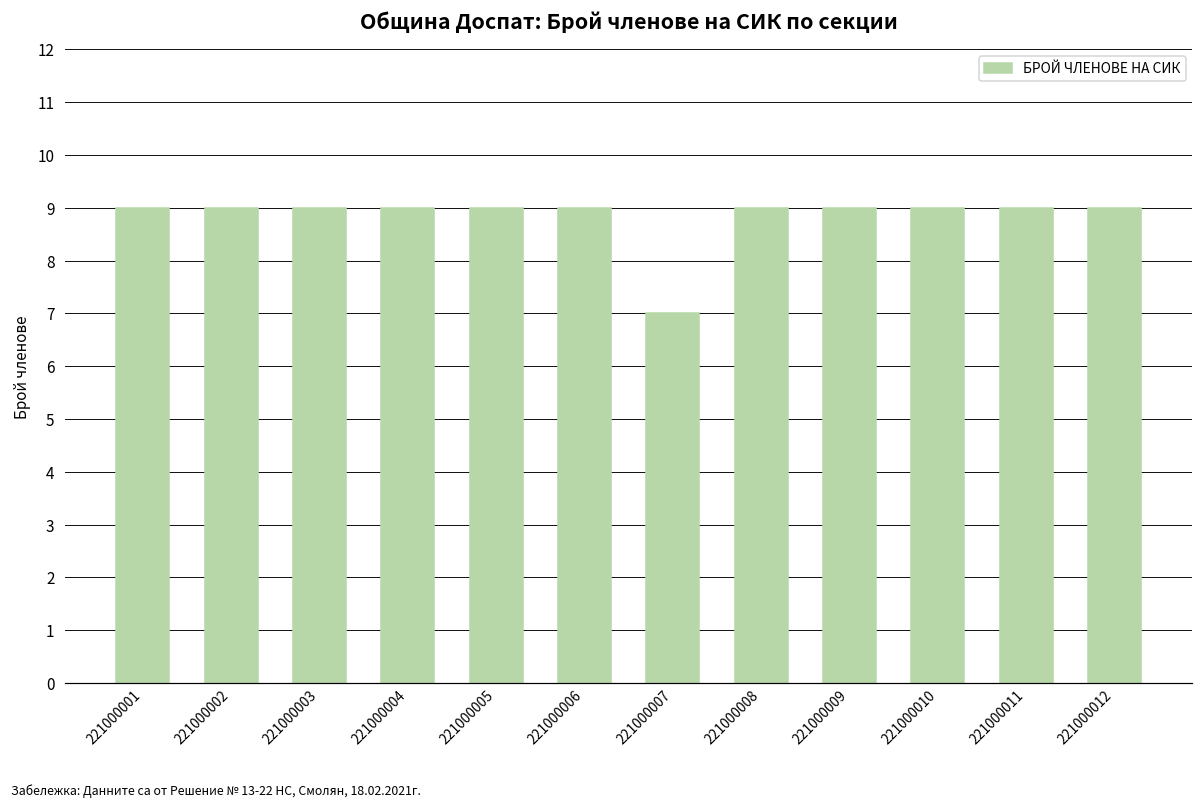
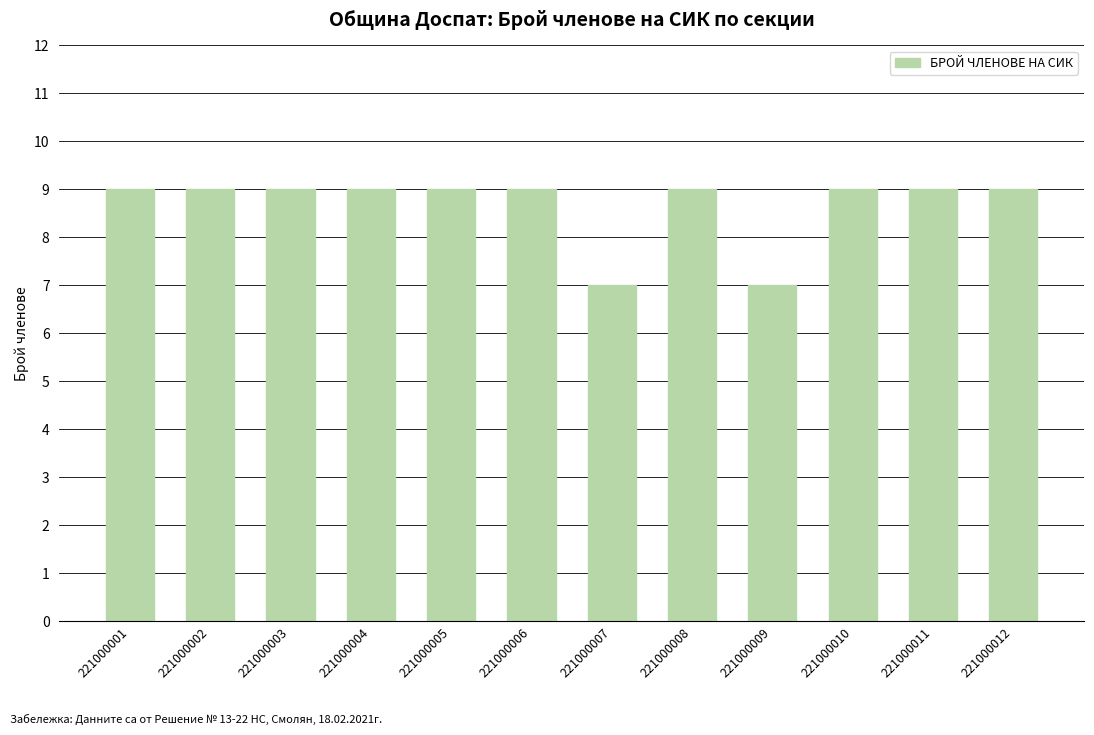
  {
    "221000001": 9,
    "221000002": 9,
    "221000003": 9,
    "221000004": 9,
    "221000005": 9,
    "221000006": 9,
    "221000007": 7,
    "221000008": 9,
-   "221000009": 9,
+   "221000009": 7,
    "221000010": 9,
    "221000011": 9,
    "221000012": 9
  }
